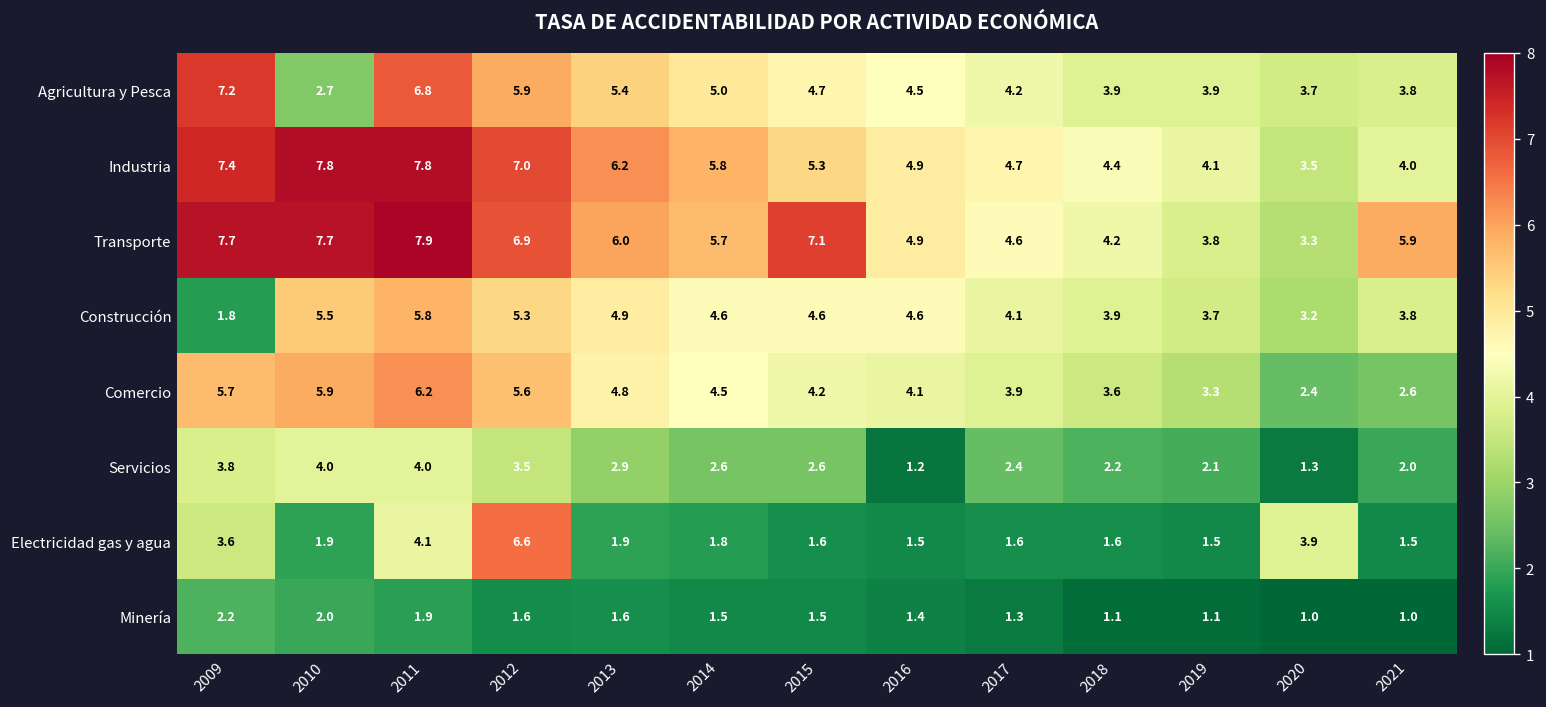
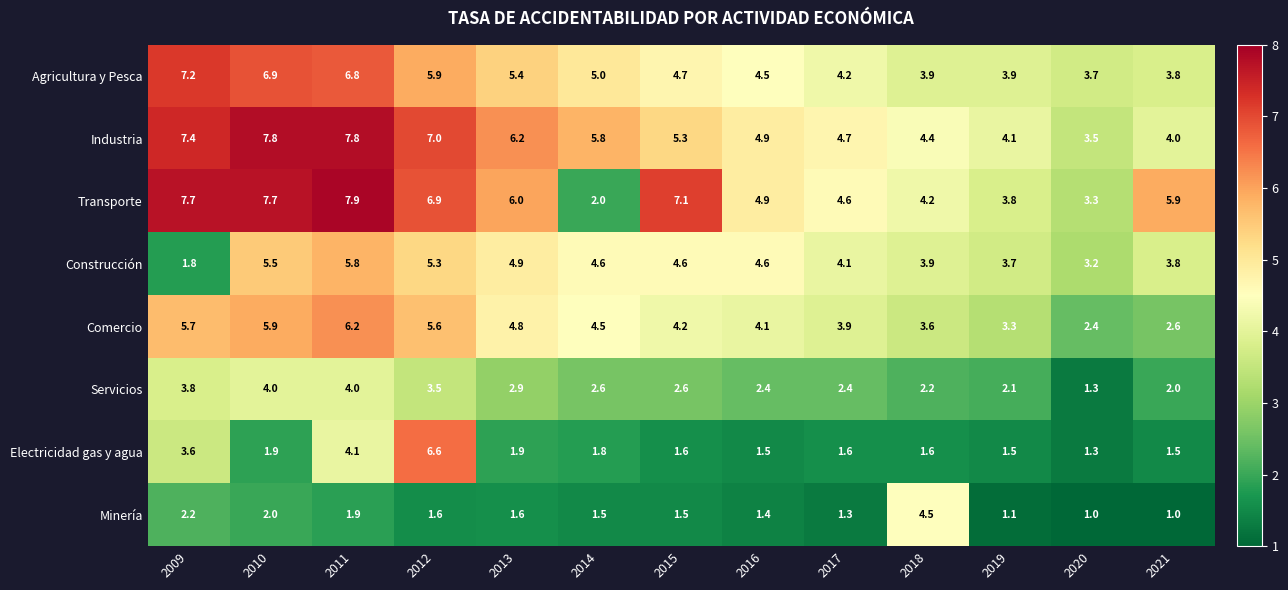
  {
    "Agricultura y Pesca": {
      "2009": 7.2,
-     "2010": 2.7,
+     "2010": 6.9,
      "2011": 6.8,
      "2012": 5.9,
      "2013": 5.4,
      "2014": 5.0,
      "2015": 4.7,
      "2016": 4.5,
      "2017": 4.2,
      "2018": 3.9,
      "2019": 3.9,
      "2020": 3.7,
      "2021": 3.8
    },
    "Industria": {
      "2009": 7.4,
      "2010": 7.8,
      "2011": 7.8,
      "2012": 7.0,
      "2013": 6.2,
      "2014": 5.8,
      "2015": 5.3,
      "2016": 4.9,
      "2017": 4.7,
      "2018": 4.4,
      "2019": 4.1,
      "2020": 3.5,
      "2021": 4.0
    },
    "Transporte": {
      "2009": 7.7,
      "2010": 7.7,
      "2011": 7.9,
      "2012": 6.9,
      "2013": 6.0,
-     "2014": 5.7,
+     "2014": 2.0,
      "2015": 7.1,
      "2016": 4.9,
      "2017": 4.6,
      "2018": 4.2,
      "2019": 3.8,
      "2020": 3.3,
      "2021": 5.9
    },
    "Construcción": {
      "2009": 1.8,
      "2010": 5.5,
      "2011": 5.8,
      "2012": 5.3,
      "2013": 4.9,
      "2014": 4.6,
      "2015": 4.6,
      "2016": 4.6,
      "2017": 4.1,
      "2018": 3.9,
      "2019": 3.7,
      "2020": 3.2,
      "2021": 3.8
    },
    "Comercio": {
      "2009": 5.7,
      "2010": 5.9,
      "2011": 6.2,
      "2012": 5.6,
      "2013": 4.8,
      "2014": 4.5,
      "2015": 4.2,
      "2016": 4.1,
      "2017": 3.9,
      "2018": 3.6,
      "2019": 3.3,
      "2020": 2.4,
      "2021": 2.6
    },
    "Servicios": {
      "2009": 3.8,
      "2010": 4.0,
      "2011": 4.0,
      "2012": 3.5,
      "2013": 2.9,
      "2014": 2.6,
      "2015": 2.6,
-     "2016": 1.2,
+     "2016": 2.4,
      "2017": 2.4,
      "2018": 2.2,
      "2019": 2.1,
      "2020": 1.3,
      "2021": 2.0
    },
    "Electricidad gas y agua": {
      "2009": 3.6,
      "2010": 1.9,
      "2011": 4.1,
      "2012": 6.6,
      "2013": 1.9,
      "2014": 1.8,
      "2015": 1.6,
      "2016": 1.5,
      "2017": 1.6,
      "2018": 1.6,
      "2019": 1.5,
-     "2020": 3.9,
+     "2020": 1.3,
      "2021": 1.5
    },
    "Minería": {
      "2009": 2.2,
      "2010": 2.0,
      "2011": 1.9,
      "2012": 1.6,
      "2013": 1.6,
      "2014": 1.5,
      "2015": 1.5,
      "2016": 1.4,
      "2017": 1.3,
-     "2018": 1.1,
+     "2018": 4.5,
      "2019": 1.1,
      "2020": 1.0,
      "2021": 1.0
    }
  }
